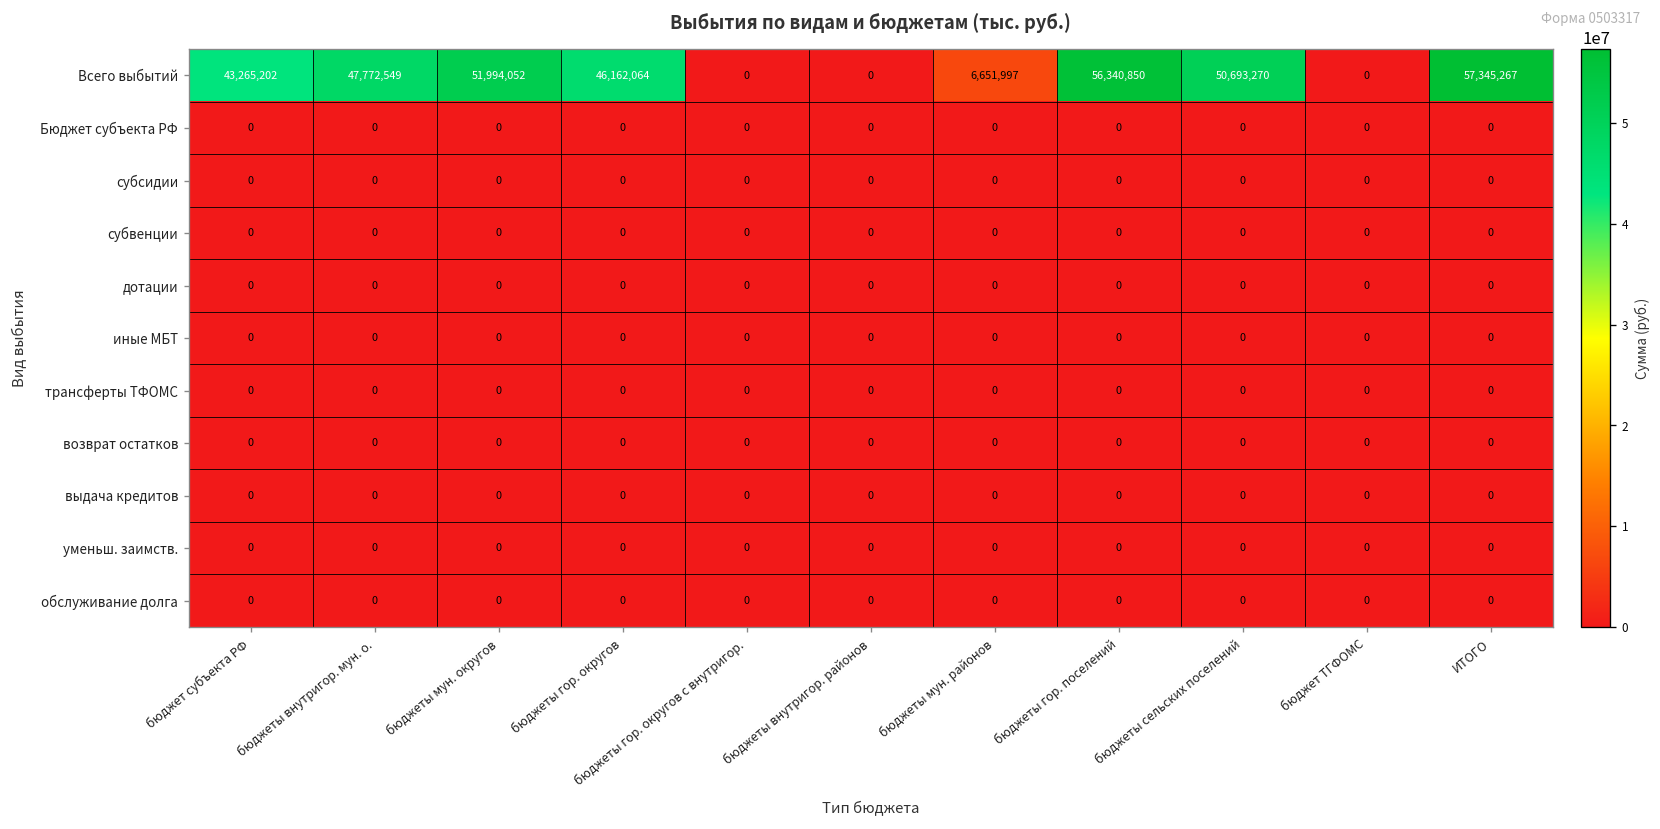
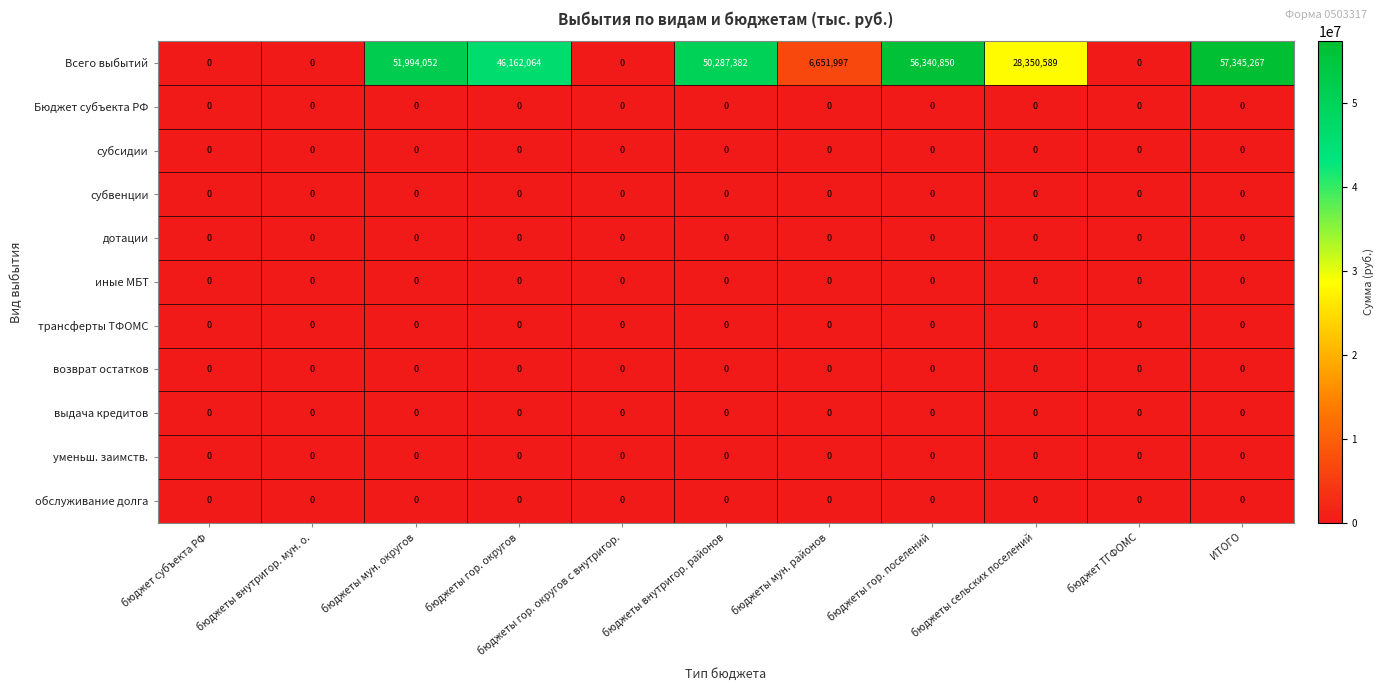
  {
    "Всего выбытий": {
-     "бюджет субъекта РФ": "43,265,202",
-     "бюджеты внутригор. мун. о.": "47,772,549",
+     "бюджет субъекта РФ": "0",
+     "бюджеты внутригор. мун. о.": "0",
      "бюджеты мун. округов": "51,994,052",
      "бюджеты гор. округов": "46,162,064",
      "бюджеты гор. округов с внутригор.": "0",
-     "бюджеты внутригор. районов": "0",
+     "бюджеты внутригор. районов": "50,287,382",
      "бюджеты мун. районов": "6,651,997",
      "бюджеты гор. поселений": "56,340,850",
-     "бюджеты сельских поселений": "50,693,270",
+     "бюджеты сельских поселений": "28,350,589",
      "бюджет ТГФОМС": "0",
      "ИТОГО": "57,345,267"
    },
    "Бюджет субъекта РФ": {
      "бюджет субъекта РФ": "0",
      "бюджеты внутригор. мун. о.": "0",
      "бюджеты мун. округов": "0",
      "бюджеты гор. округов": "0",
      "бюджеты гор. округов с внутригор.": "0",
      "бюджеты внутригор. районов": "0",
      "бюджеты мун. районов": "0",
      "бюджеты гор. поселений": "0",
      "бюджеты сельских поселений": "0",
      "бюджет ТГФОМС": "0",
      "ИТОГО": "0"
    },
    "субсидии": {
      "бюджет субъекта РФ": "0",
      "бюджеты внутригор. мун. о.": "0",
      "бюджеты мун. округов": "0",
      "бюджеты гор. округов": "0",
      "бюджеты гор. округов с внутригор.": "0",
      "бюджеты внутригор. районов": "0",
      "бюджеты мун. районов": "0",
      "бюджеты гор. поселений": "0",
      "бюджеты сельских поселений": "0",
      "бюджет ТГФОМС": "0",
      "ИТОГО": "0"
    },
    "субвенции": {
      "бюджет субъекта РФ": "0",
      "бюджеты внутригор. мун. о.": "0",
      "бюджеты мун. округов": "0",
      "бюджеты гор. округов": "0",
      "бюджеты гор. округов с внутригор.": "0",
      "бюджеты внутригор. районов": "0",
      "бюджеты мун. районов": "0",
      "бюджеты гор. поселений": "0",
      "бюджеты сельских поселений": "0",
      "бюджет ТГФОМС": "0",
      "ИТОГО": "0"
    },
    "дотации": {
      "бюджет субъекта РФ": "0",
      "бюджеты внутригор. мун. о.": "0",
      "бюджеты мун. округов": "0",
      "бюджеты гор. округов": "0",
      "бюджеты гор. округов с внутригор.": "0",
      "бюджеты внутригор. районов": "0",
      "бюджеты мун. районов": "0",
      "бюджеты гор. поселений": "0",
      "бюджеты сельских поселений": "0",
      "бюджет ТГФОМС": "0",
      "ИТОГО": "0"
    },
    "иные МБТ": {
      "бюджет субъекта РФ": "0",
      "бюджеты внутригор. мун. о.": "0",
      "бюджеты мун. округов": "0",
      "бюджеты гор. округов": "0",
      "бюджеты гор. округов с внутригор.": "0",
      "бюджеты внутригор. районов": "0",
      "бюджеты мун. районов": "0",
      "бюджеты гор. поселений": "0",
      "бюджеты сельских поселений": "0",
      "бюджет ТГФОМС": "0",
      "ИТОГО": "0"
    },
    "трансферты ТФОМС": {
      "бюджет субъекта РФ": "0",
      "бюджеты внутригор. мун. о.": "0",
      "бюджеты мун. округов": "0",
      "бюджеты гор. округов": "0",
      "бюджеты гор. округов с внутригор.": "0",
      "бюджеты внутригор. районов": "0",
      "бюджеты мун. районов": "0",
      "бюджеты гор. поселений": "0",
      "бюджеты сельских поселений": "0",
      "бюджет ТГФОМС": "0",
      "ИТОГО": "0"
    },
    "возврат остатков": {
      "бюджет субъекта РФ": "0",
      "бюджеты внутригор. мун. о.": "0",
      "бюджеты мун. округов": "0",
      "бюджеты гор. округов": "0",
      "бюджеты гор. округов с внутригор.": "0",
      "бюджеты внутригор. районов": "0",
      "бюджеты мун. районов": "0",
      "бюджеты гор. поселений": "0",
      "бюджеты сельских поселений": "0",
      "бюджет ТГФОМС": "0",
      "ИТОГО": "0"
    },
    "выдача кредитов": {
      "бюджет субъекта РФ": "0",
      "бюджеты внутригор. мун. о.": "0",
      "бюджеты мун. округов": "0",
      "бюджеты гор. округов": "0",
      "бюджеты гор. округов с внутригор.": "0",
      "бюджеты внутригор. районов": "0",
      "бюджеты мун. районов": "0",
      "бюджеты гор. поселений": "0",
      "бюджеты сельских поселений": "0",
      "бюджет ТГФОМС": "0",
      "ИТОГО": "0"
    },
    "уменьш. заимств.": {
      "бюджет субъекта РФ": "0",
      "бюджеты внутригор. мун. о.": "0",
      "бюджеты мун. округов": "0",
      "бюджеты гор. округов": "0",
      "бюджеты гор. округов с внутригор.": "0",
      "бюджеты внутригор. районов": "0",
      "бюджеты мун. районов": "0",
      "бюджеты гор. поселений": "0",
      "бюджеты сельских поселений": "0",
      "бюджет ТГФОМС": "0",
      "ИТОГО": "0"
    },
    "обслуживание долга": {
      "бюджет субъекта РФ": "0",
      "бюджеты внутригор. мун. о.": "0",
      "бюджеты мун. округов": "0",
      "бюджеты гор. округов": "0",
      "бюджеты гор. округов с внутригор.": "0",
      "бюджеты внутригор. районов": "0",
      "бюджеты мун. районов": "0",
      "бюджеты гор. поселений": "0",
      "бюджеты сельских поселений": "0",
      "бюджет ТГФОМС": "0",
      "ИТОГО": "0"
    }
  }
